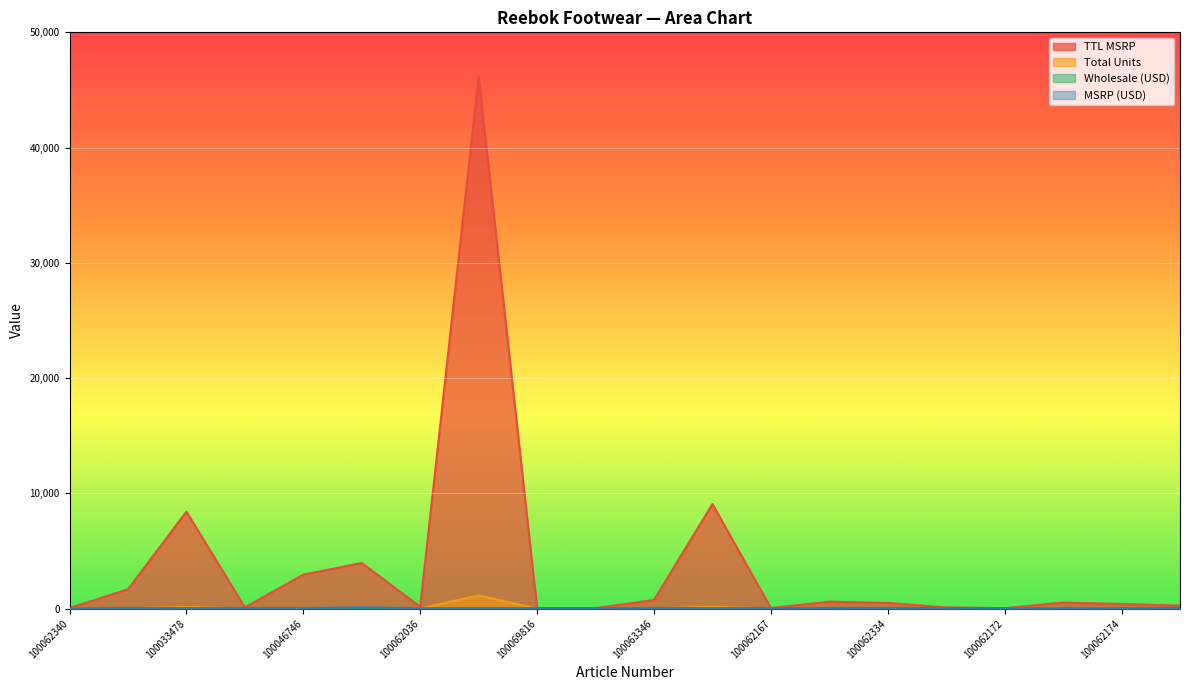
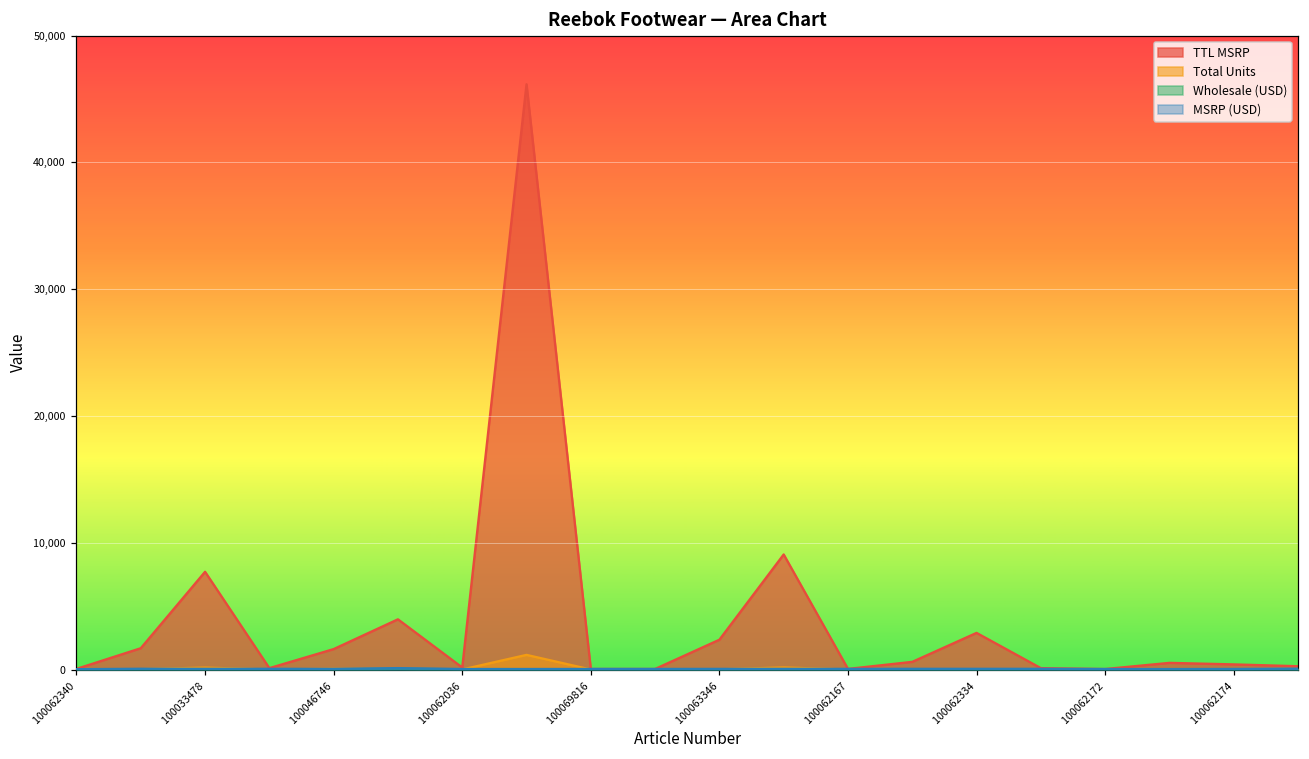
  {
    "TTL MSRP": {
-     "100033478": "8,400",
-     "100046746": "3,000",
-     "100063346": "800",
-     "100062334": "500",
+     "100033478": "7,700",
+     "100046746": "1,600",
+     "100063346": "2,400",
+     "100062334": "2,900",
      "100062174": "400"
    }
  }
